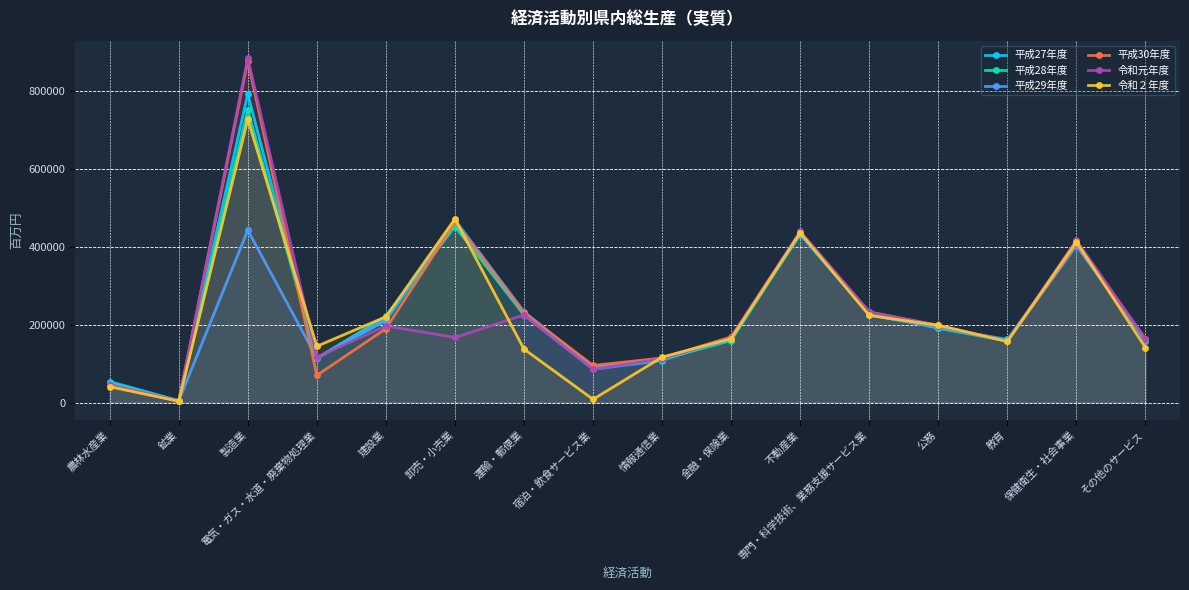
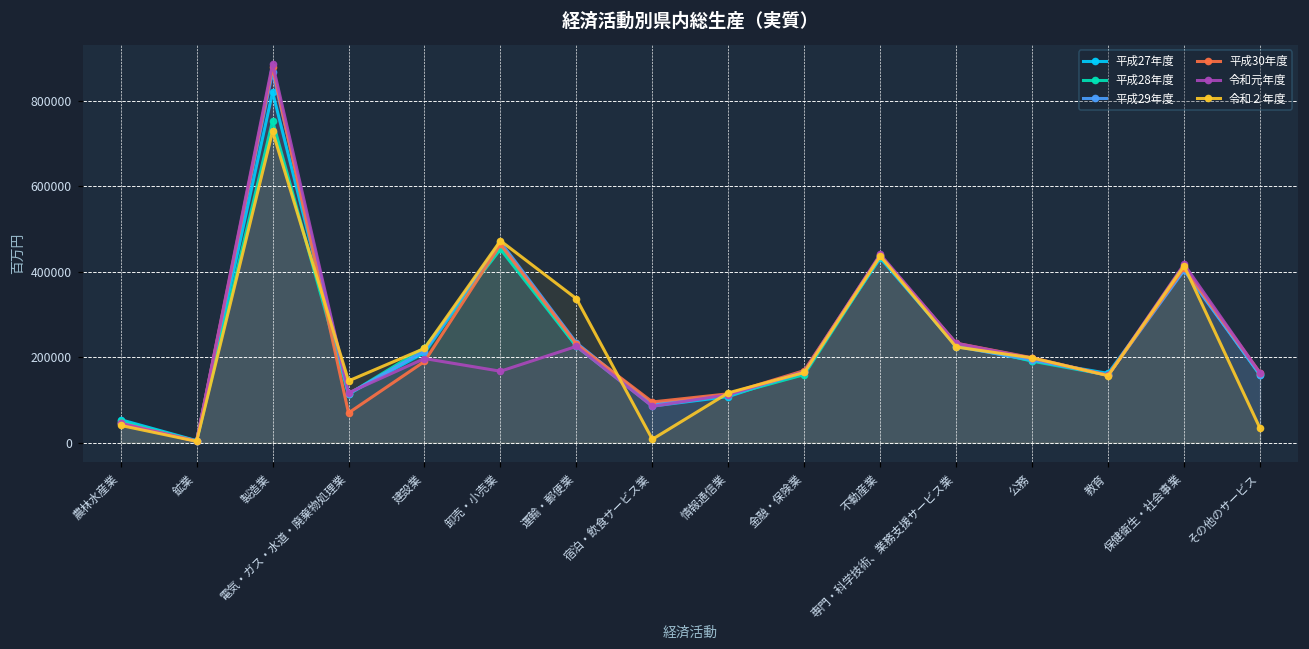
  {
    "平成27年度": {
-     "製造業": 790000
+     "製造業": 820000
    },
    "平成28年度": {
      "製造業": 750000,
      "卸売・小売業": 450000
    },
    "平成29年度": {
-     "製造業": 440000
+     "製造業": 870000
    },
    "平成30年度": {
      "製造業": 880000,
      "電気・ガス・水道・廃棄物処理業": 70000,
      "建設業": 190000
    },
    "令和元年度": {
      "製造業": 890000,
      "建設業": 200000,
      "卸売・小売業": 170000
    },
    "令和２年度": {
      "製造業": 730000,
      "電気・ガス・水道・廃棄物処理業": 140000,
-     "運輸・郵便業": 140000,
+     "運輸・郵便業": 340000,
      "宿泊・飲食サービス業": 10000,
-     "その他のサービス": 140000
+     "その他のサービス": 30000
    }
  }
